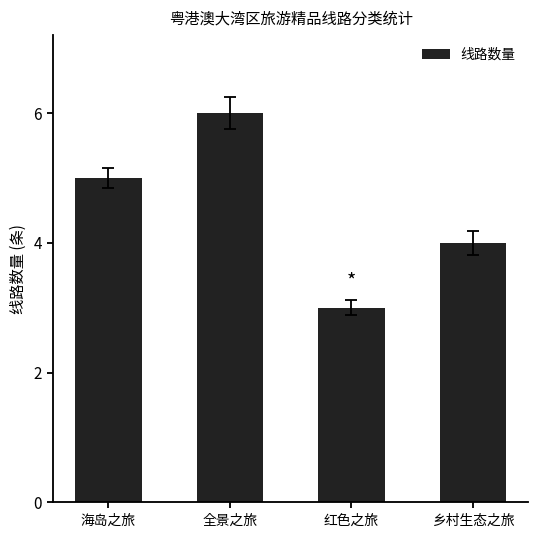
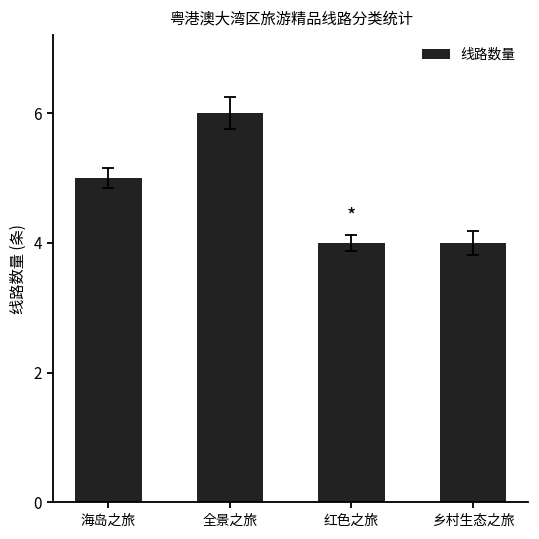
  {
    "线路数量": {
      "海岛之旅": 5,
      "全景之旅": 6,
-     "红色之旅": 3,
+     "红色之旅": 4,
      "乡村生态之旅": 4
    }
  }
